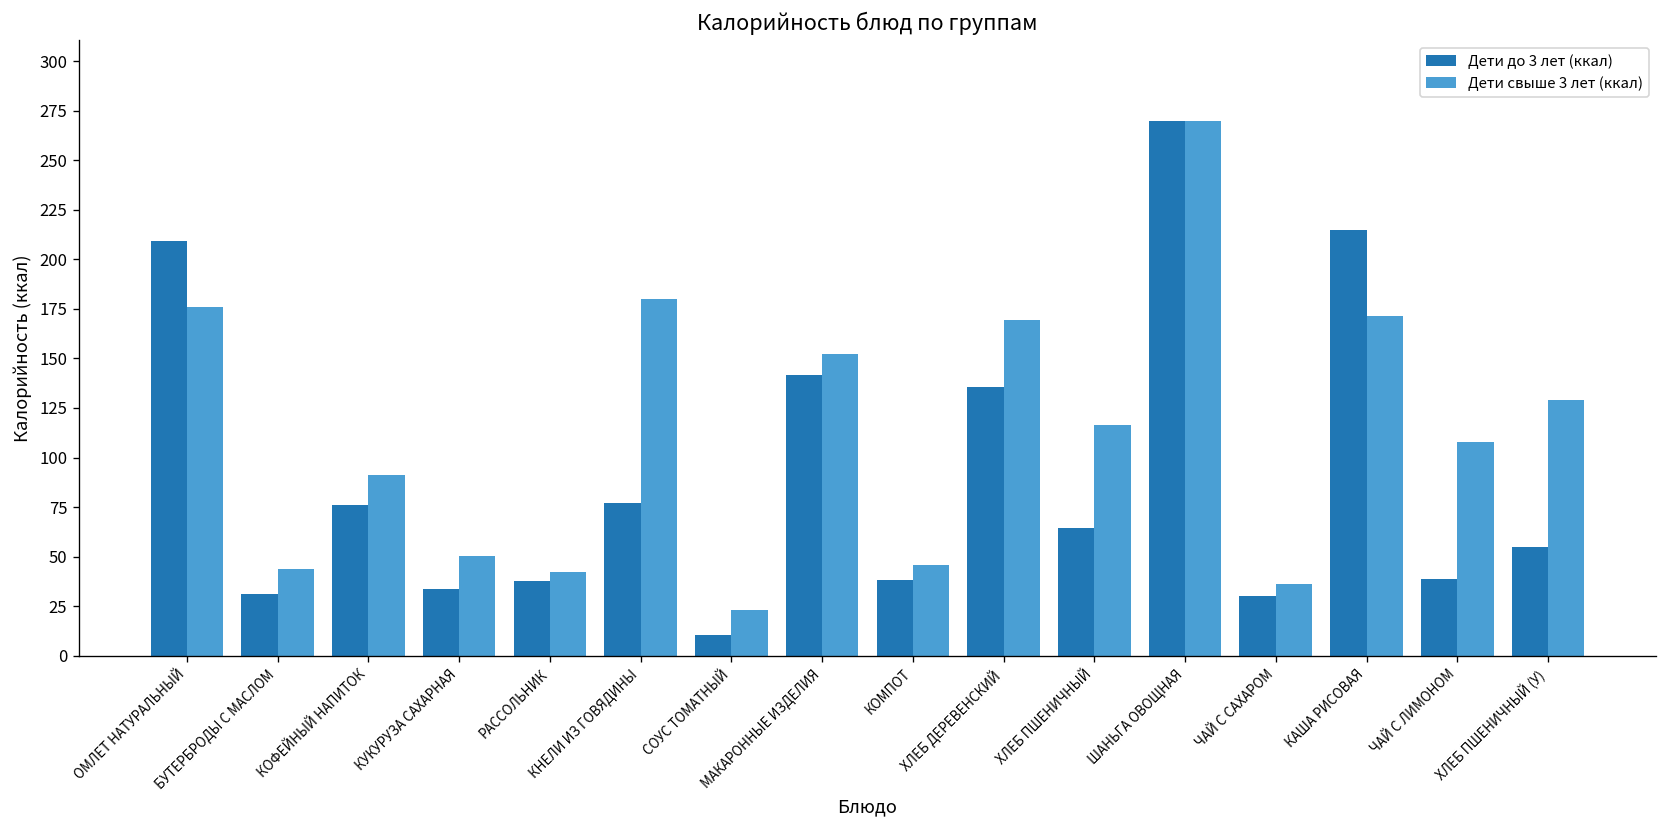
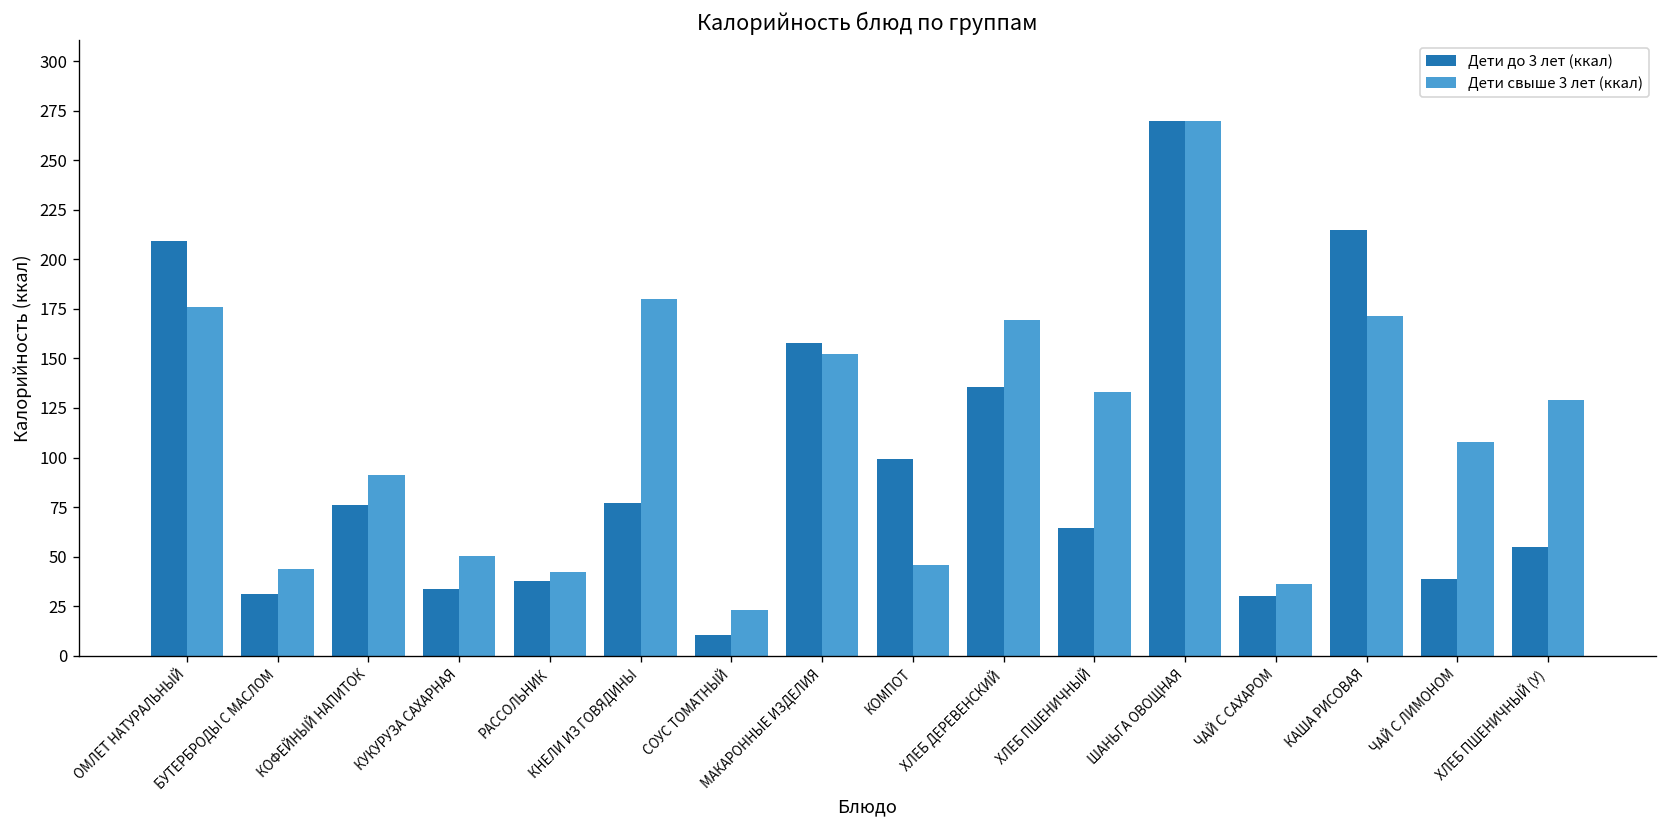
  {
    "Дети до 3 лет (ккал)": {
      "ОМЛЕТ НАТУРАЛЬНЫЙ": 209,
      "БУТЕРБРОДЫ С МАСЛОМ": 31,
      "КОФЕЙНЫЙ НАПИТОК": 76,
      "КУКУРУЗА САХАРНАЯ": 34,
      "РАССОЛЬНИК": 38,
      "КНЕЛИ ИЗ ГОВЯДИНЫ": 77,
      "СОУС ТОМАТНЫЙ": 10,
-     "МАКАРОННЫЕ ИЗДЕЛИЯ": 142,
-     "КОМПОТ": 38,
+     "МАКАРОННЫЕ ИЗДЕЛИЯ": 158,
+     "КОМПОТ": 99,
      "ХЛЕБ ДЕРЕВЕНСКИЙ": 135,
      "ХЛЕБ ПШЕНИЧНЫЙ": 65,
      "ШАНЬГА ОВОЩНАЯ": 270,
      "ЧАЙ С САХАРОМ": 30,
      "КАША РИСОВАЯ": 215,
      "ЧАЙ С ЛИМОНОМ": 39,
      "ХЛЕБ ПШЕНИЧНЫЙ (У)": 55
    },
    "Дети свыше 3 лет (ккал)": {
      "ОМЛЕТ НАТУРАЛЬНЫЙ": 176,
      "БУТЕРБРОДЫ С МАСЛОМ": 44,
      "КОФЕЙНЫЙ НАПИТОК": 91,
      "КУКУРУЗА САХАРНАЯ": 51,
      "РАССОЛЬНИК": 42,
      "КНЕЛИ ИЗ ГОВЯДИНЫ": 180,
      "СОУС ТОМАТНЫЙ": 23,
      "МАКАРОННЫЕ ИЗДЕЛИЯ": 152,
      "КОМПОТ": 46,
      "ХЛЕБ ДЕРЕВЕНСКИЙ": 169,
-     "ХЛЕБ ПШЕНИЧНЫЙ": 116,
+     "ХЛЕБ ПШЕНИЧНЫЙ": 133,
      "ШАНЬГА ОВОЩНАЯ": 270,
      "ЧАЙ С САХАРОМ": 36,
      "КАША РИСОВАЯ": 172,
      "ЧАЙ С ЛИМОНОМ": 108,
      "ХЛЕБ ПШЕНИЧНЫЙ (У)": 129
    }
  }
